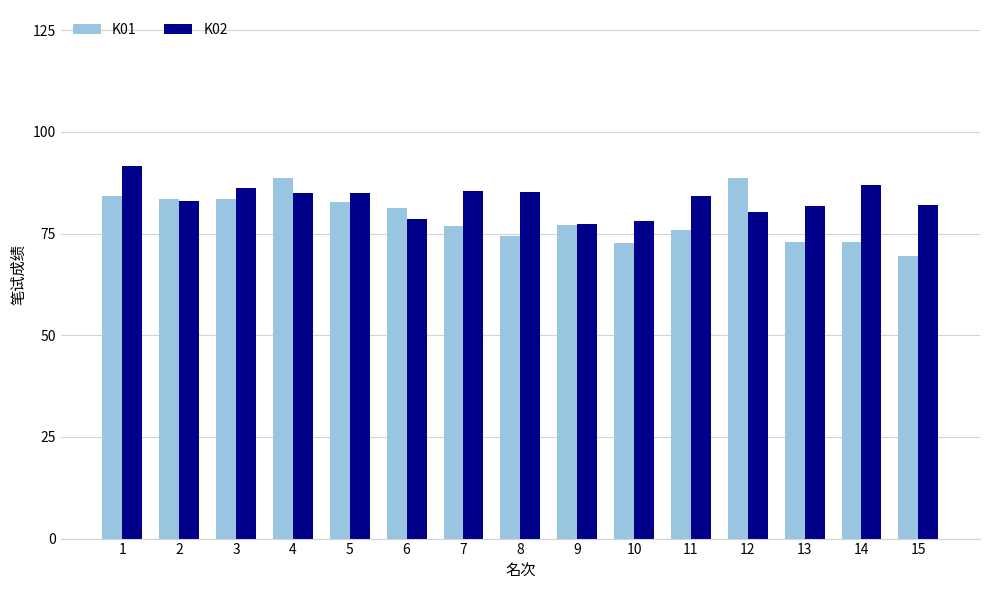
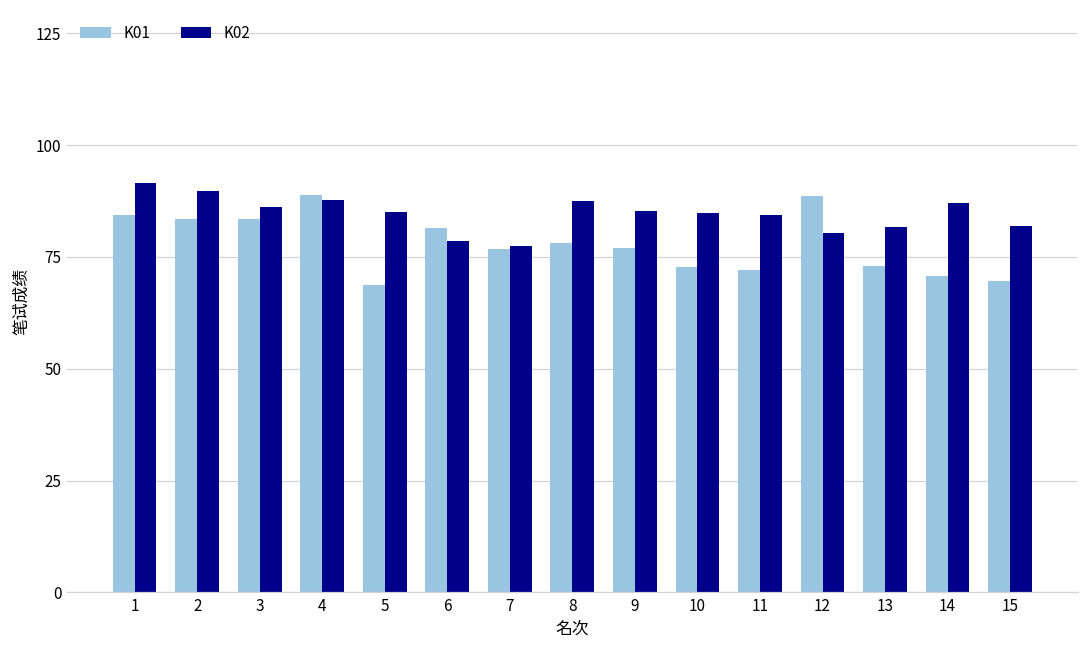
  {
    "K01": {
      "1": 84,
      "2": 84,
      "3": 83,
      "4": 89,
-     "5": 83,
+     "5": 69,
      "6": 81,
      "7": 77,
-     "8": 75,
+     "8": 78,
      "9": 77,
      "10": 73,
-     "11": 76,
+     "11": 72,
      "12": 89,
      "13": 73,
-     "14": 73,
+     "14": 71,
      "15": 70
    },
    "K02": {
      "1": 92,
-     "2": 83,
+     "2": 90,
      "3": 86,
-     "4": 85,
+     "4": 88,
      "5": 85,
      "6": 79,
-     "7": 85,
-     "8": 85,
-     "9": 77,
-     "10": 78,
+     "7": 78,
+     "8": 88,
+     "9": 85,
+     "10": 85,
      "11": 84,
      "12": 80,
      "13": 82,
      "14": 87,
      "15": 82
    }
  }
